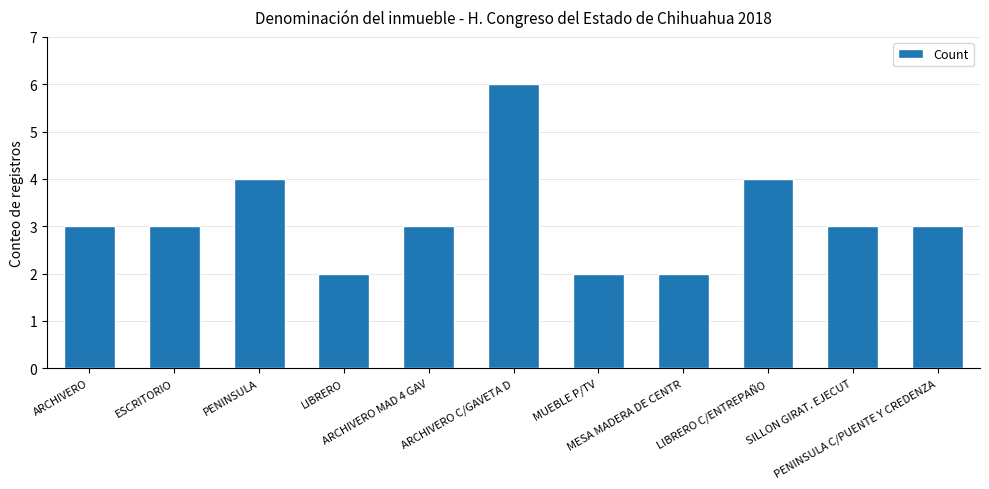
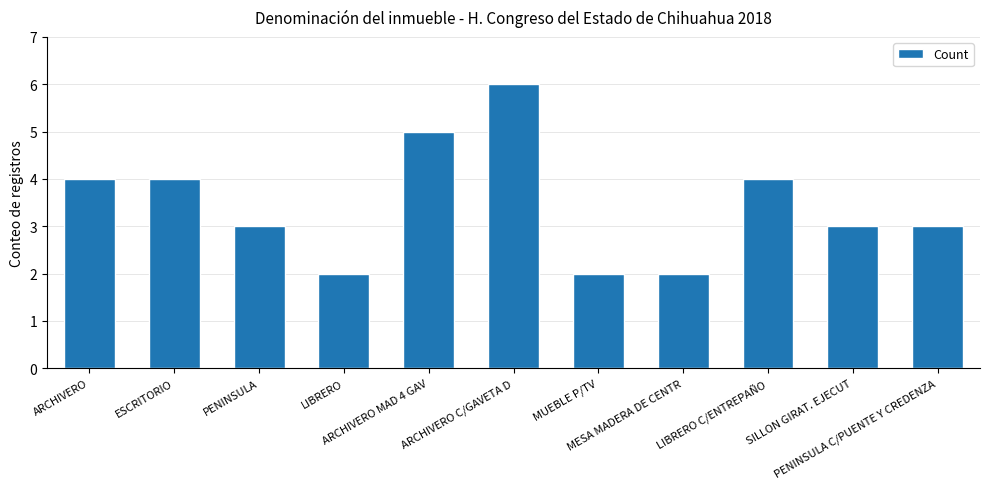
  {
-   "ARCHIVERO": 3,
-   "ESCRITORIO": 3,
-   "PENINSULA": 4,
+   "ARCHIVERO": 4,
+   "ESCRITORIO": 4,
+   "PENINSULA": 3,
    "LIBRERO": 2,
-   "ARCHIVERO MAD 4 GAV": 3,
+   "ARCHIVERO MAD 4 GAV": 5,
    "ARCHIVERO C/GAVETA D": 6,
    "MUEBLE P/TV": 2,
    "MESA MADERA DE CENTR": 2,
    "LIBRERO C/ENTREPAÑO": 4,
    "SILLON GIRAT. EJECUT": 3,
    "PENINSULA C/PUENTE Y CREDENZA": 3
  }
